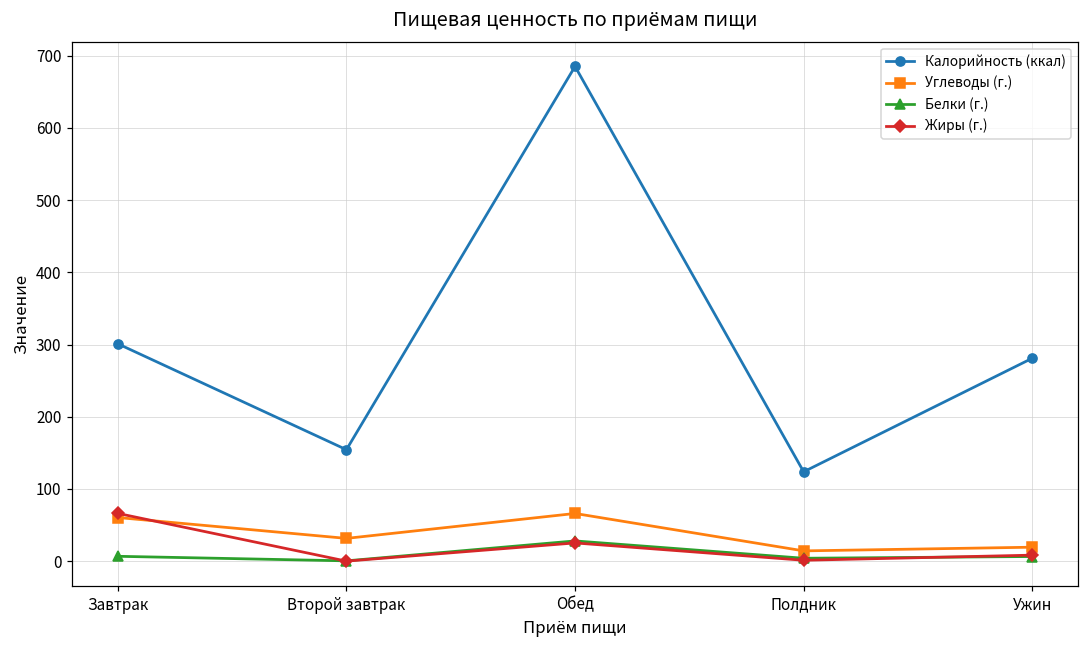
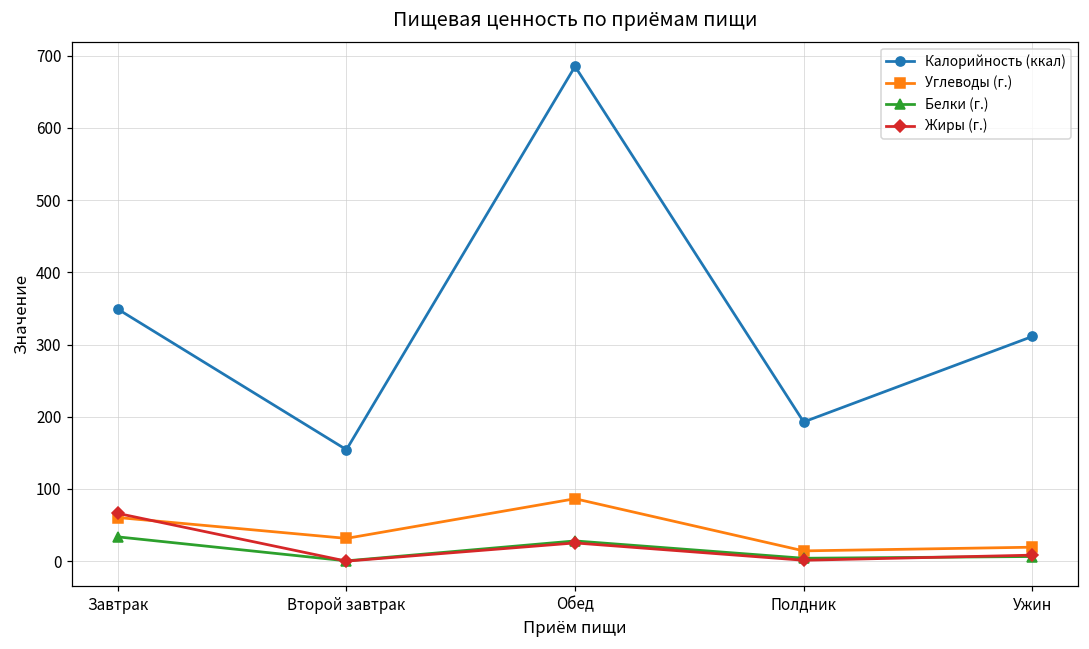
  {
    "Калорийность (ккал)": {
-     "Завтрак": 300,
+     "Завтрак": 350,
      "Второй завтрак": 150,
      "Обед": 690,
-     "Полдник": 120,
-     "Ужин": 280
+     "Полдник": 190,
+     "Ужин": 310
    },
    "Углеводы (г.)": {
      "Завтрак": 60,
      "Второй завтрак": 30,
-     "Обед": 70,
+     "Обед": 90,
      "Полдник": 10,
      "Ужин": 20
    },
    "Белки (г.)": {
-     "Завтрак": 10
+     "Завтрак": 30
    },
    "Жиры (г.)": {
      "Завтрак": 70
    }
  }
